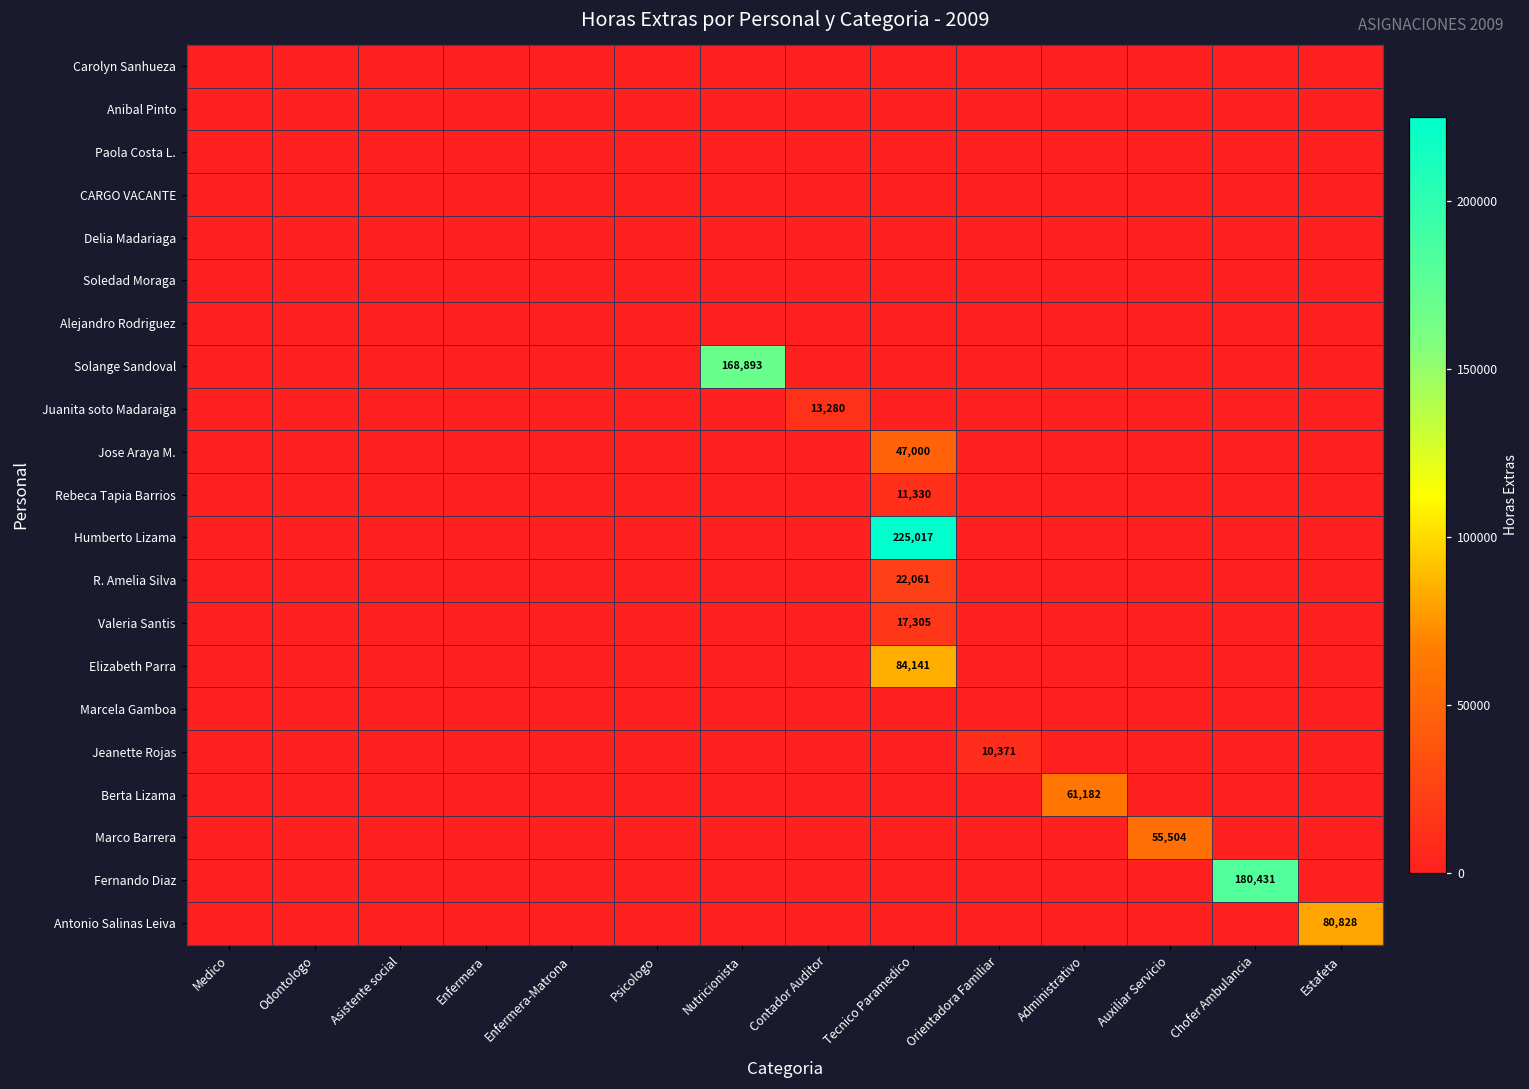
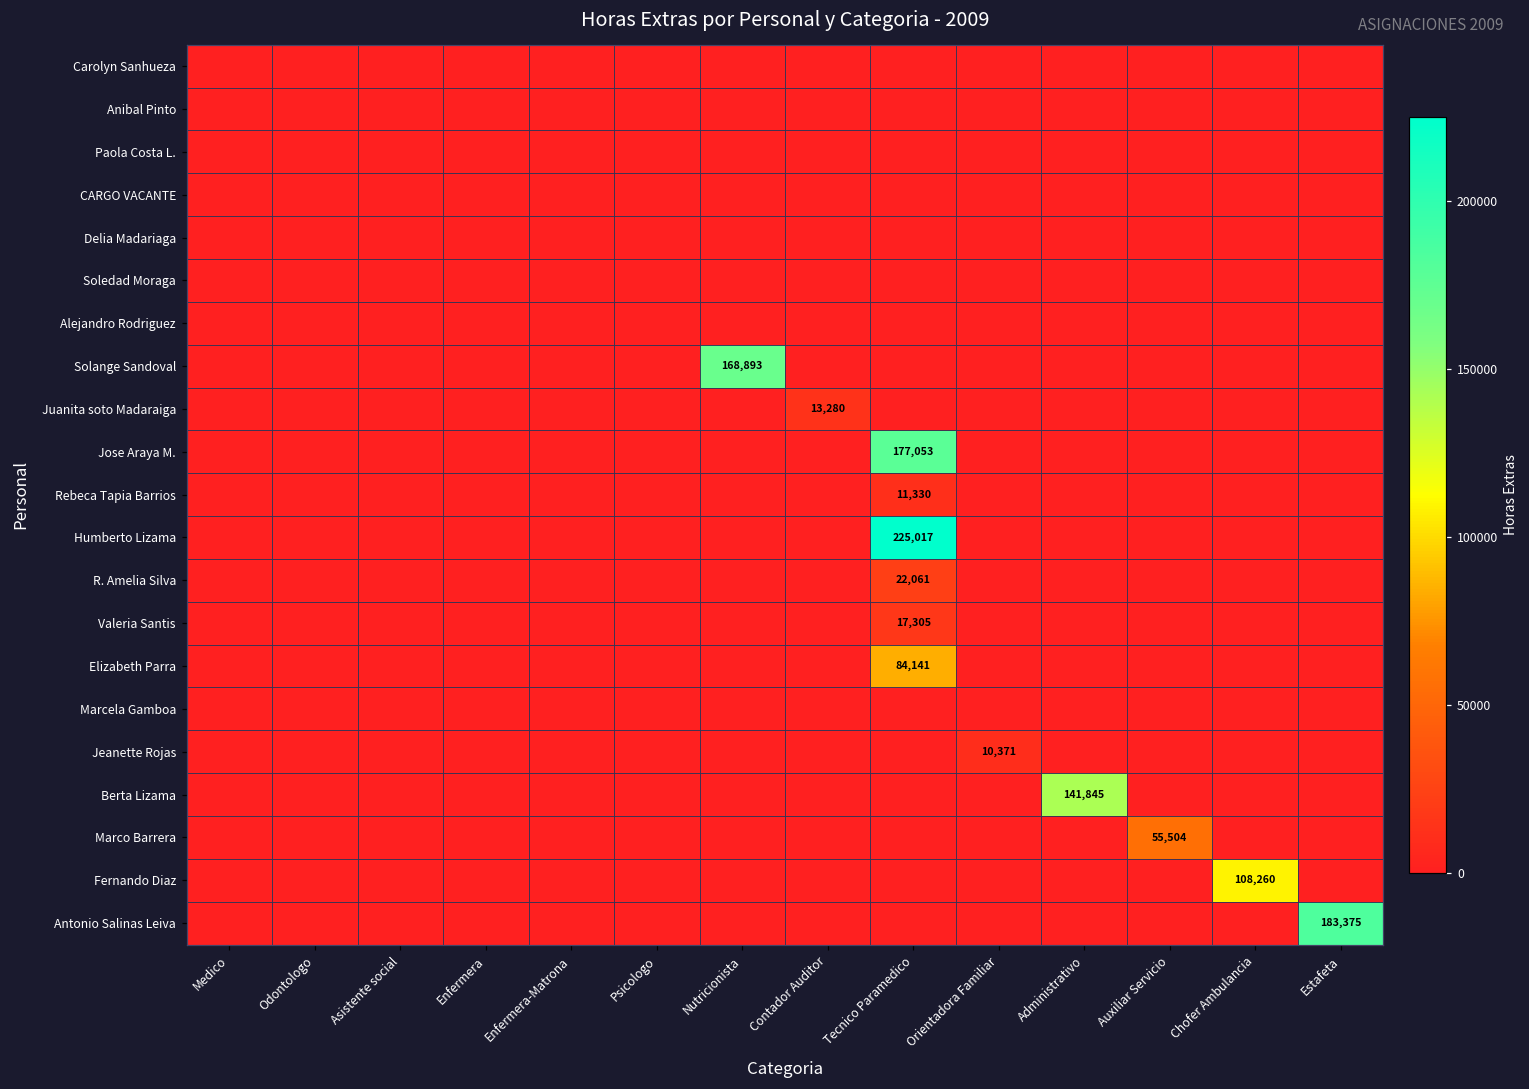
  {
    "Solange Sandoval": {
      "Nutricionista": "168,893"
    },
    "Juanita soto Madaraiga": {
      "Contador Auditor": "13,280"
    },
    "Jose Araya M.": {
-     "Tecnico Paramedico": "47,000"
+     "Tecnico Paramedico": "177,053"
    },
    "Rebeca Tapia Barrios": {
      "Tecnico Paramedico": "11,330"
    },
    "Humberto Lizama": {
      "Tecnico Paramedico": "225,017"
    },
    "R. Amelia Silva": {
      "Tecnico Paramedico": "22,061"
    },
    "Valeria Santis": {
      "Tecnico Paramedico": "17,305"
    },
    "Elizabeth Parra": {
      "Tecnico Paramedico": "84,141"
    },
    "Jeanette Rojas": {
      "Orientadora Familiar": "10,371"
    },
    "Berta Lizama": {
-     "Administrativo": "61,182"
+     "Administrativo": "141,845"
    },
    "Marco Barrera": {
      "Auxiliar Servicio": "55,504"
    },
    "Fernando Diaz": {
-     "Chofer Ambulancia": "180,431"
+     "Chofer Ambulancia": "108,260"
    },
    "Antonio Salinas Leiva": {
-     "Estafeta": "80,828"
+     "Estafeta": "183,375"
    }
  }
